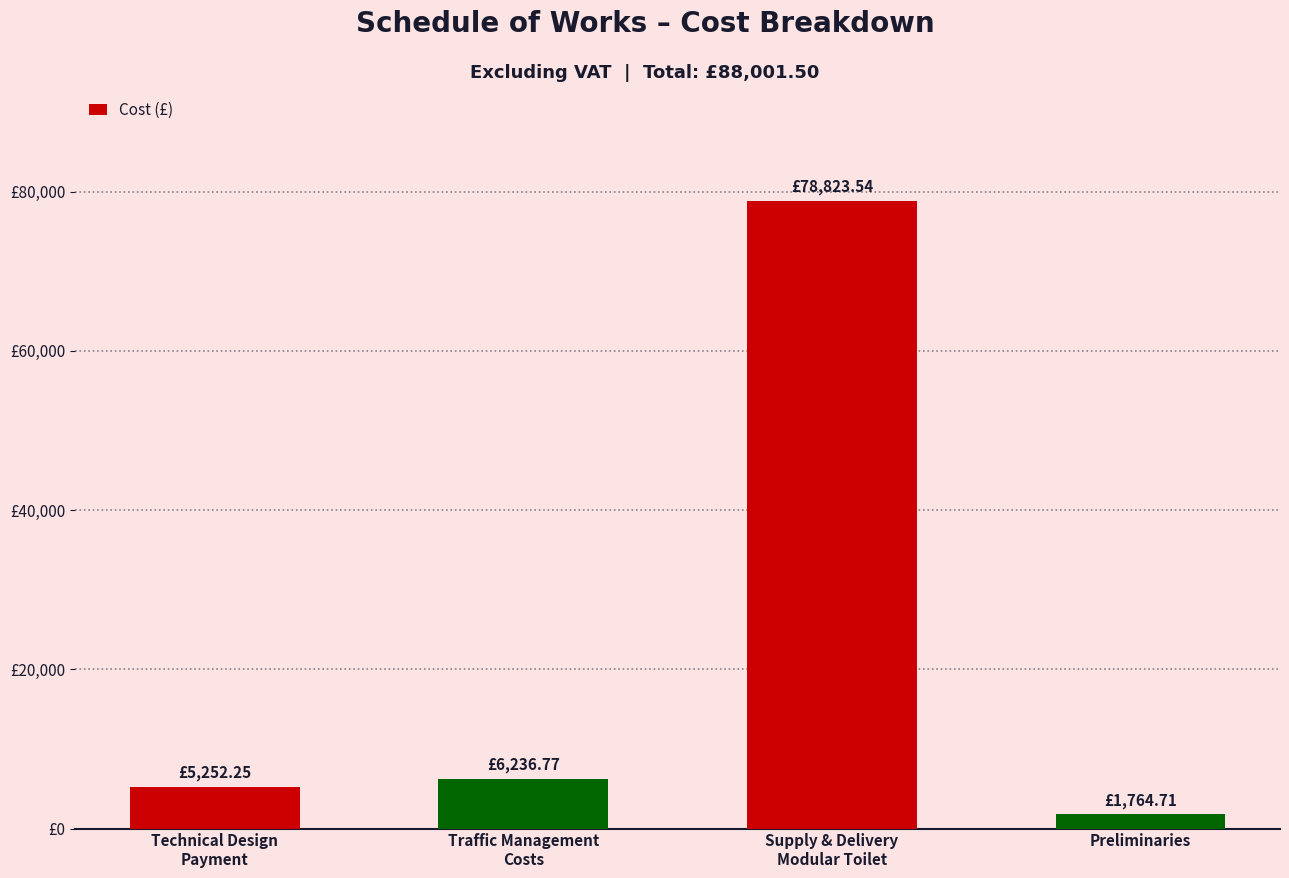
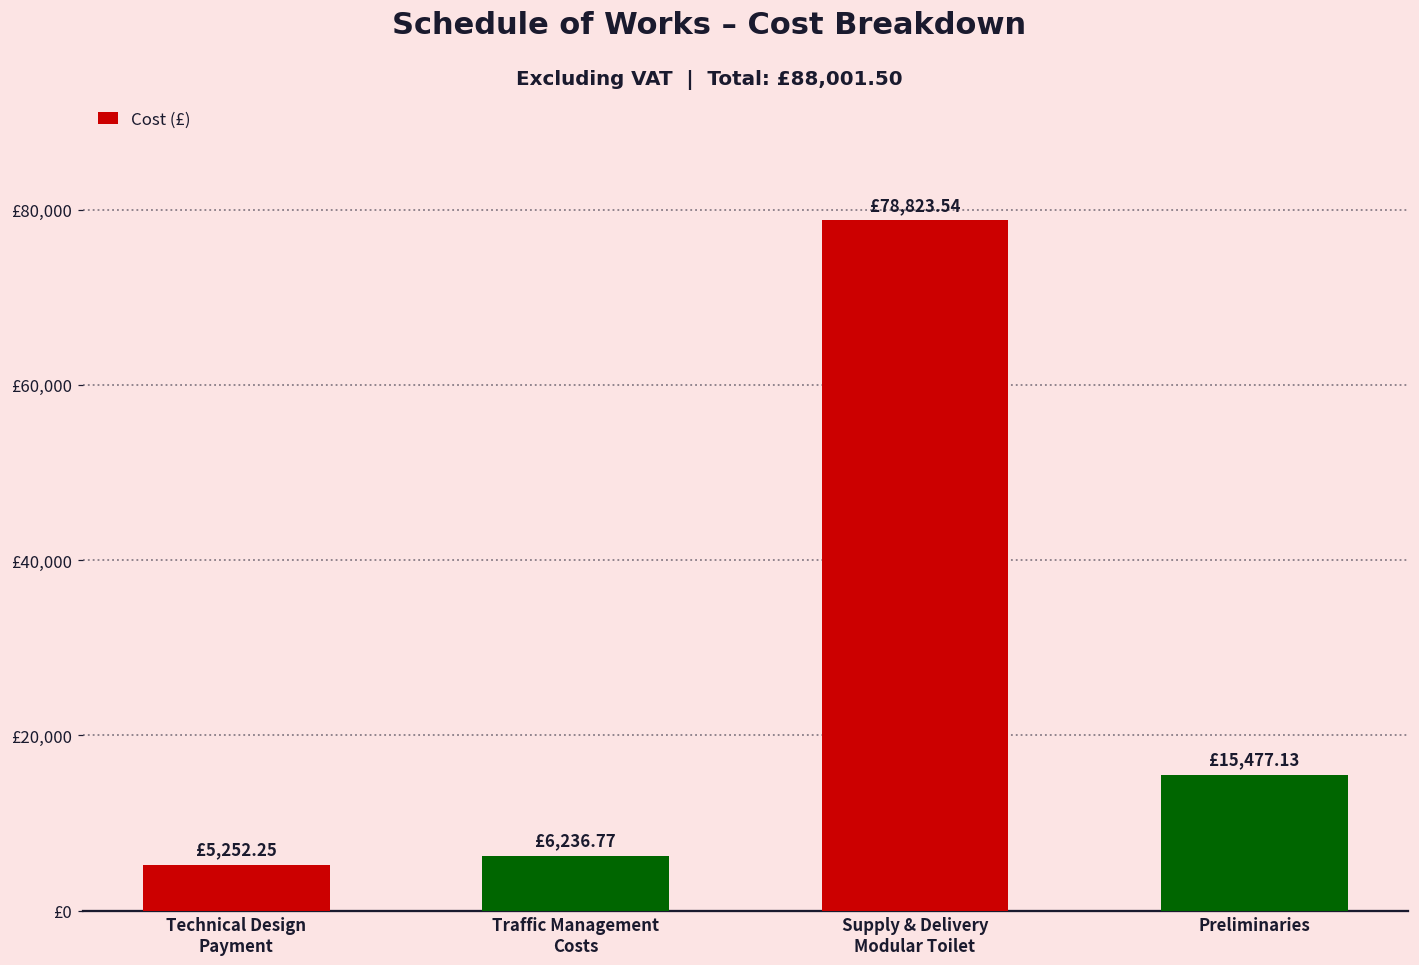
  {
    "Technical Design Payment": "£5,252.25",
    "Traffic Management Costs": "£6,236.77",
    "Supply & Delivery Modular Toilet": "£78,823.54",
-   "Preliminaries": "£1,764.71"
+   "Preliminaries": "£15,477.13"
  }
